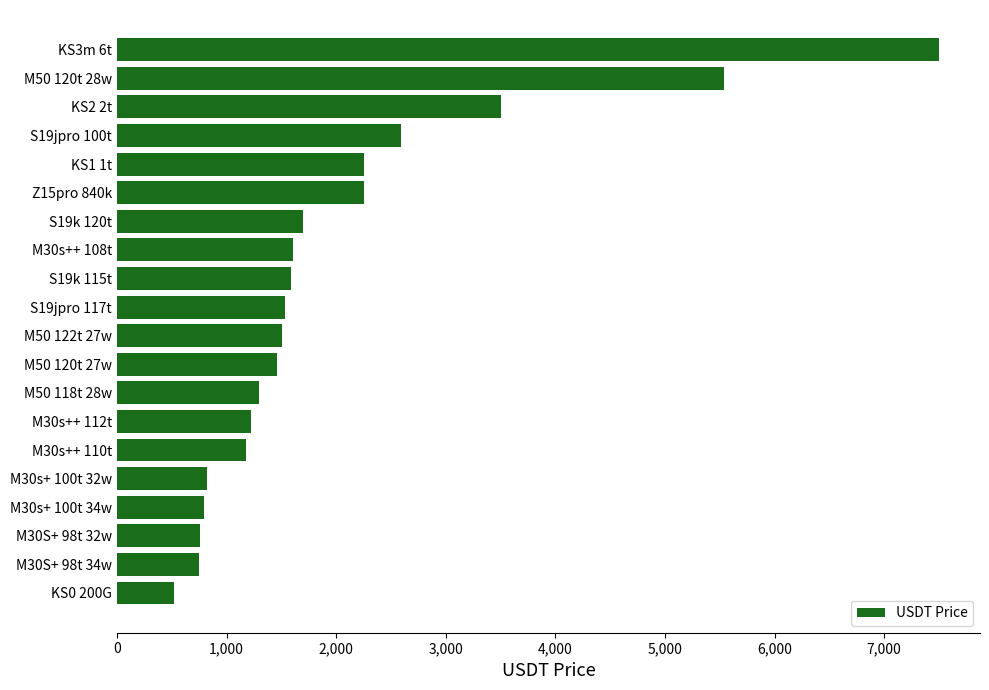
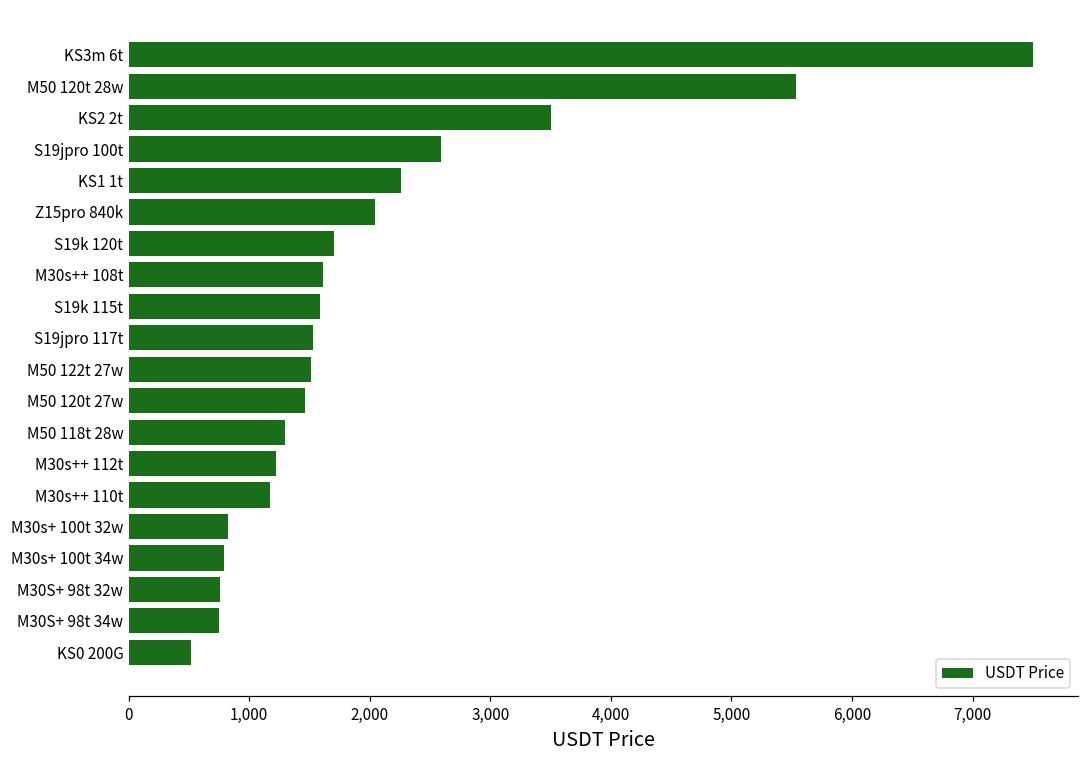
  {
    "KS3m 6t": "7,500",
    "M50 120t 28w": "5,540",
    "KS2 2t": "3,500",
    "S19jpro 100t": "2,590",
    "KS1 1t": "2,260",
-   "Z15pro 840k": "2,250",
+   "Z15pro 840k": "2,040",
    "S19k 120t": "1,700",
    "M30s++ 108t": "1,610",
    "S19k 115t": "1,580",
    "S19jpro 117t": "1,530",
    "M50 122t 27w": "1,510",
    "M50 120t 27w": "1,460",
    "M50 118t 28w": "1,300",
    "M30s++ 112t": "1,220",
    "M30s++ 110t": "1,180",
    "M30s+ 100t 32w": "820",
    "M30s+ 100t 34w": "790",
    "M30S+ 98t 32w": "760",
    "M30S+ 98t 34w": "750",
    "KS0 200G": "520"
  }
